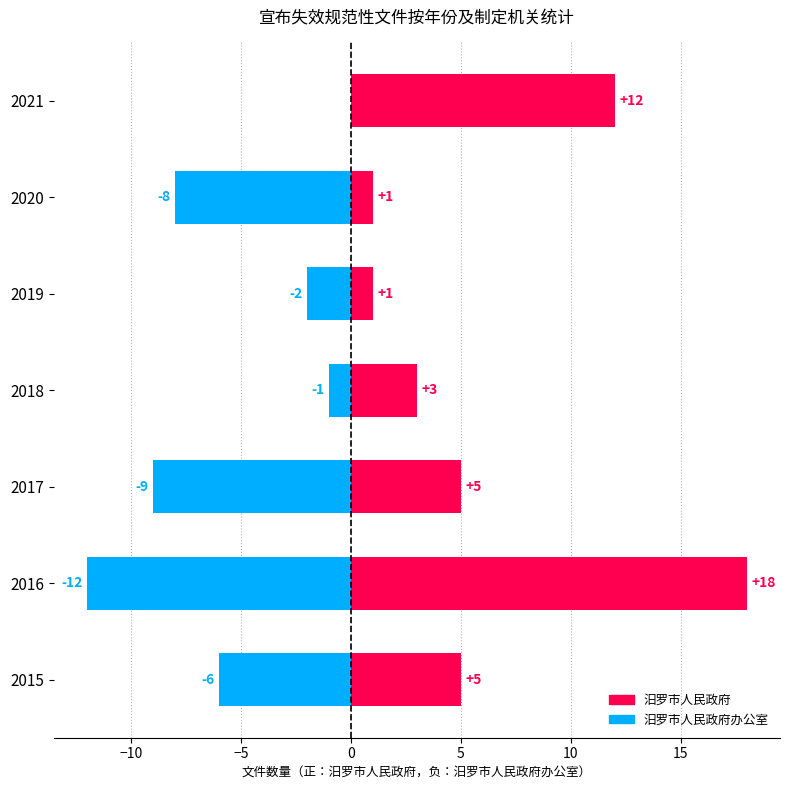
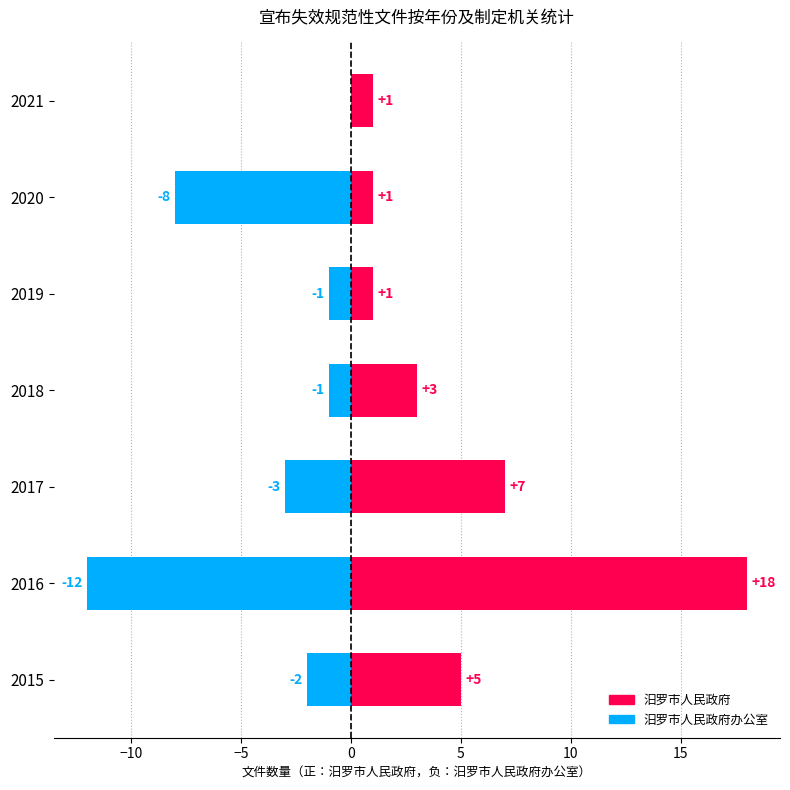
  {
    "汨罗市人民政府": {
-     "2021": "+12",
+     "2021": "+1",
      "2020": "+1",
      "2019": "+1",
      "2018": "+3",
-     "2017": "+5",
+     "2017": "+7",
      "2016": "+18",
      "2015": "+5"
    },
    "汨罗市人民政府办公室": {
      "2020": "-8",
-     "2019": "-2",
+     "2019": "-1",
      "2018": "-1",
-     "2017": "-9",
+     "2017": "-3",
      "2016": "-12",
-     "2015": "-6"
+     "2015": "-2"
    }
  }
